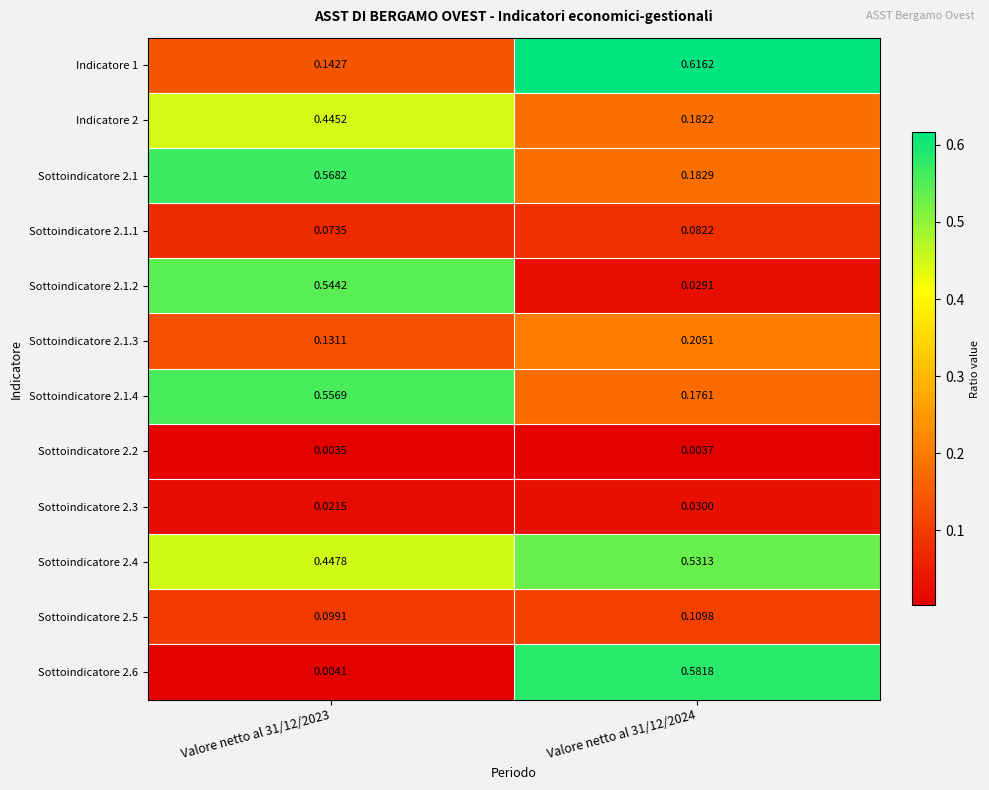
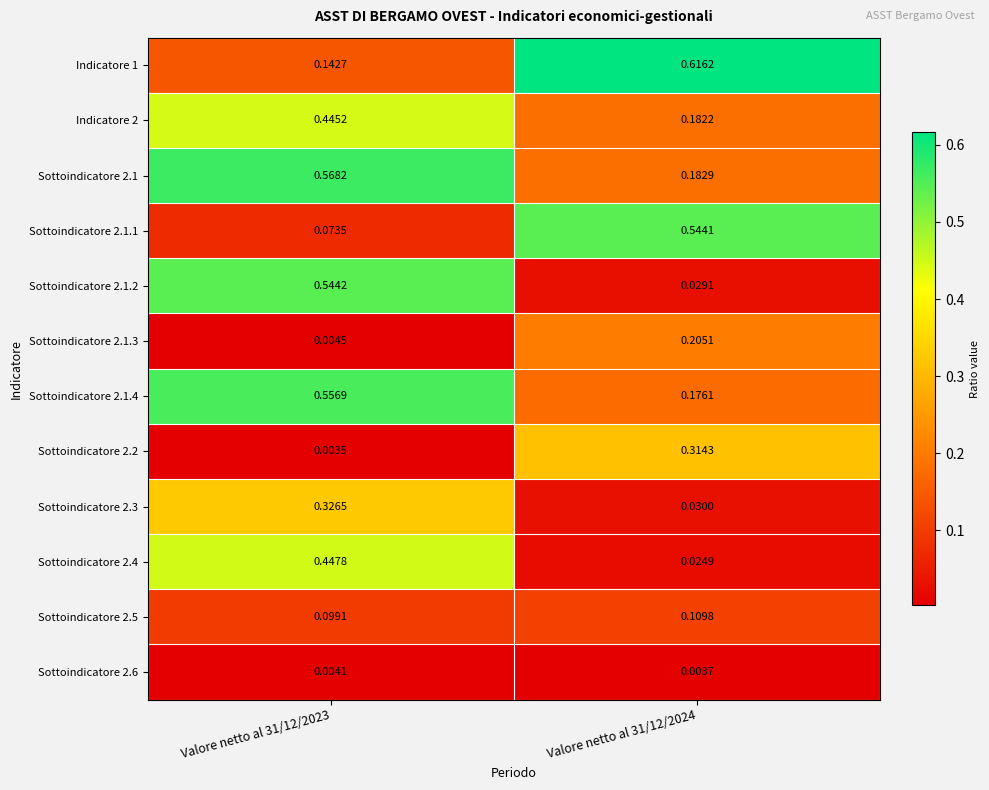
  {
    "Indicatore 1": {
      "Valore netto al 31/12/2023": 0.1427,
      "Valore netto al 31/12/2024": 0.6162
    },
    "Indicatore 2": {
      "Valore netto al 31/12/2023": 0.4452,
      "Valore netto al 31/12/2024": 0.1822
    },
    "Sottoindicatore 2.1": {
      "Valore netto al 31/12/2023": 0.5682,
      "Valore netto al 31/12/2024": 0.1829
    },
    "Sottoindicatore 2.1.1": {
      "Valore netto al 31/12/2023": 0.0735,
-     "Valore netto al 31/12/2024": 0.0822
+     "Valore netto al 31/12/2024": 0.5441
    },
    "Sottoindicatore 2.1.2": {
      "Valore netto al 31/12/2023": 0.5442,
      "Valore netto al 31/12/2024": 0.0291
    },
    "Sottoindicatore 2.1.3": {
-     "Valore netto al 31/12/2023": 0.1311,
+     "Valore netto al 31/12/2023": 0.0045,
      "Valore netto al 31/12/2024": 0.2051
    },
    "Sottoindicatore 2.1.4": {
      "Valore netto al 31/12/2023": 0.5569,
      "Valore netto al 31/12/2024": 0.1761
    },
    "Sottoindicatore 2.2": {
      "Valore netto al 31/12/2023": 0.0035,
-     "Valore netto al 31/12/2024": 0.0037
+     "Valore netto al 31/12/2024": 0.3143
    },
    "Sottoindicatore 2.3": {
-     "Valore netto al 31/12/2023": 0.0215,
+     "Valore netto al 31/12/2023": 0.3265,
      "Valore netto al 31/12/2024": 0.0300
    },
    "Sottoindicatore 2.4": {
      "Valore netto al 31/12/2023": 0.4478,
-     "Valore netto al 31/12/2024": 0.5313
+     "Valore netto al 31/12/2024": 0.0249
    },
    "Sottoindicatore 2.5": {
      "Valore netto al 31/12/2023": 0.0991,
      "Valore netto al 31/12/2024": 0.1098
    },
    "Sottoindicatore 2.6": {
      "Valore netto al 31/12/2023": 0.0041,
-     "Valore netto al 31/12/2024": 0.5818
+     "Valore netto al 31/12/2024": 0.0037
    }
  }
